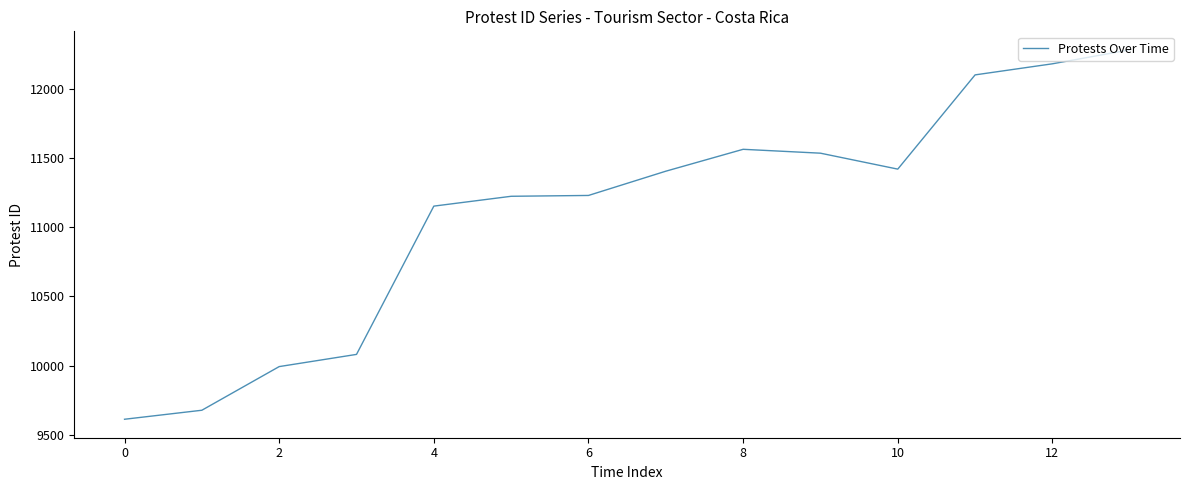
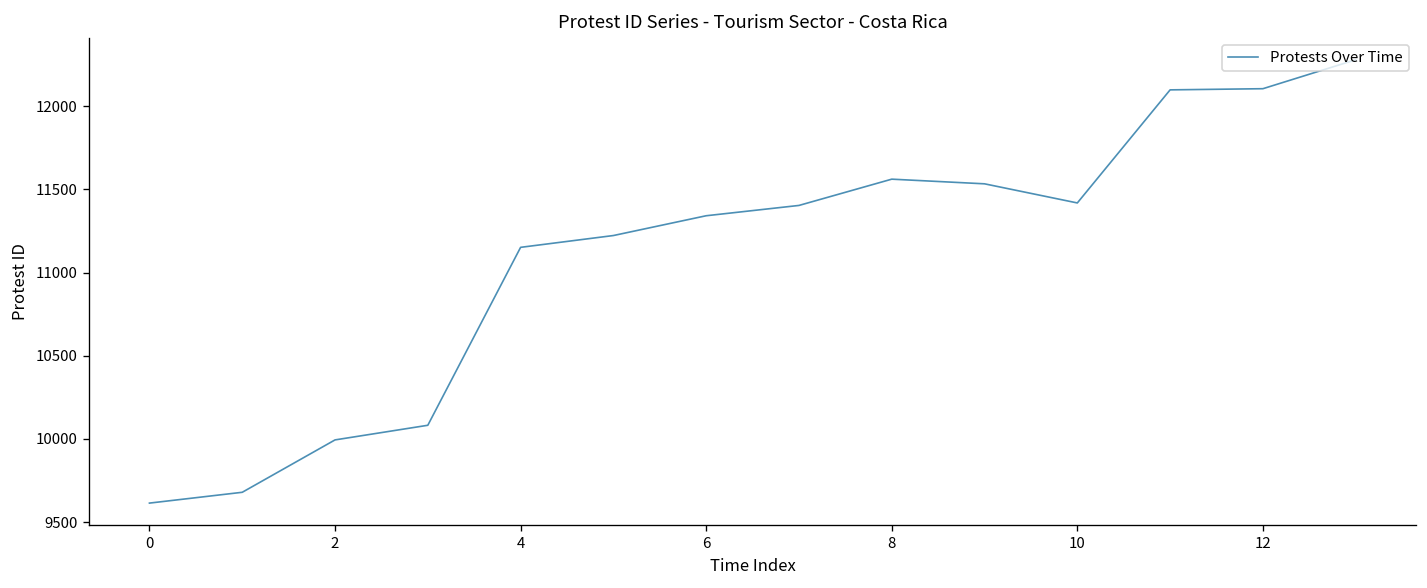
  {
    "0": 9610,
    "2": 9990,
    "4": 11150,
-   "6": 11230,
+   "6": 11340,
    "8": 11560,
    "10": 11420,
-   "12": 12180
+   "12": 12110
  }
